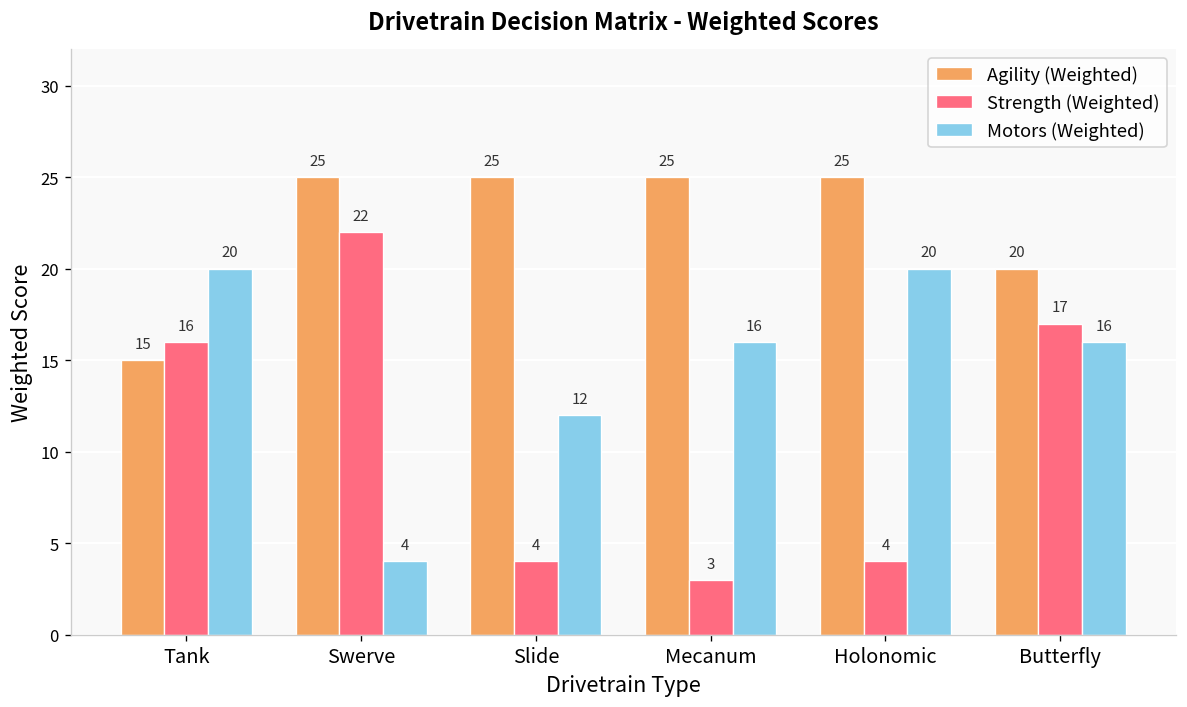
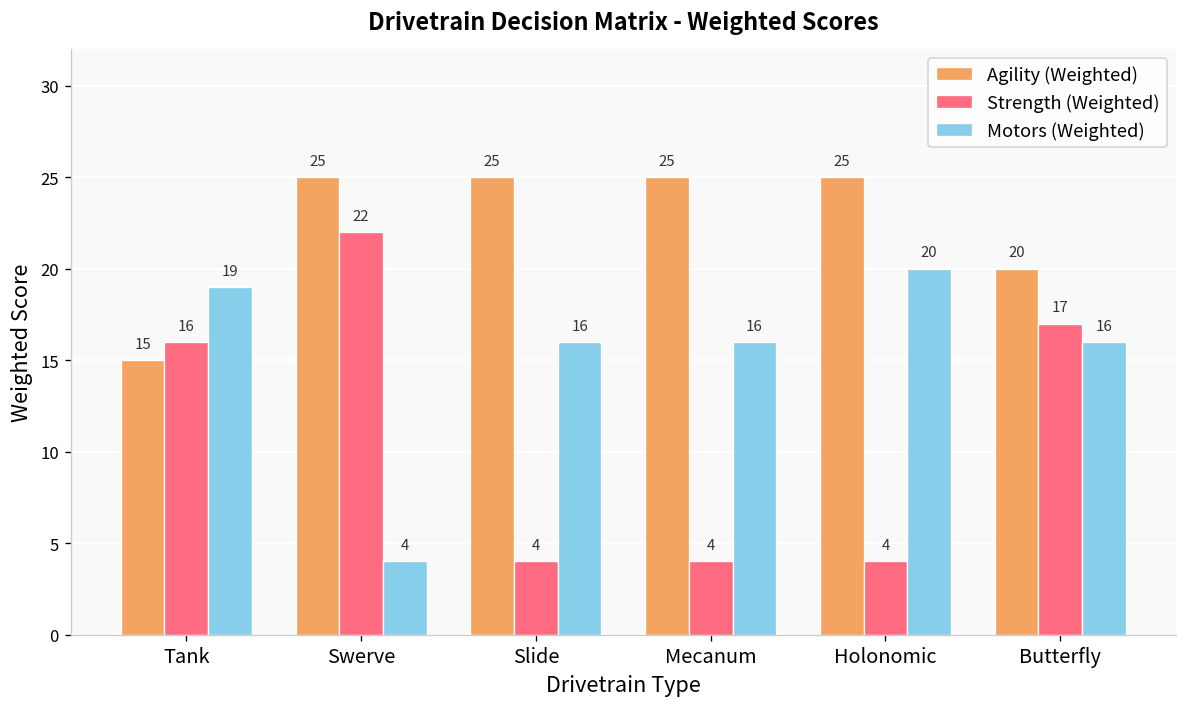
  {
    "Agility (Weighted)": {
      "Tank": 15,
      "Swerve": 25,
      "Slide": 25,
      "Mecanum": 25,
      "Holonomic": 25,
      "Butterfly": 20
    },
    "Strength (Weighted)": {
      "Tank": 16,
      "Swerve": 22,
      "Slide": 4,
-     "Mecanum": 3,
+     "Mecanum": 4,
      "Holonomic": 4,
      "Butterfly": 17
    },
    "Motors (Weighted)": {
-     "Tank": 20,
+     "Tank": 19,
      "Swerve": 4,
-     "Slide": 12,
+     "Slide": 16,
      "Mecanum": 16,
      "Holonomic": 20,
      "Butterfly": 16
    }
  }
